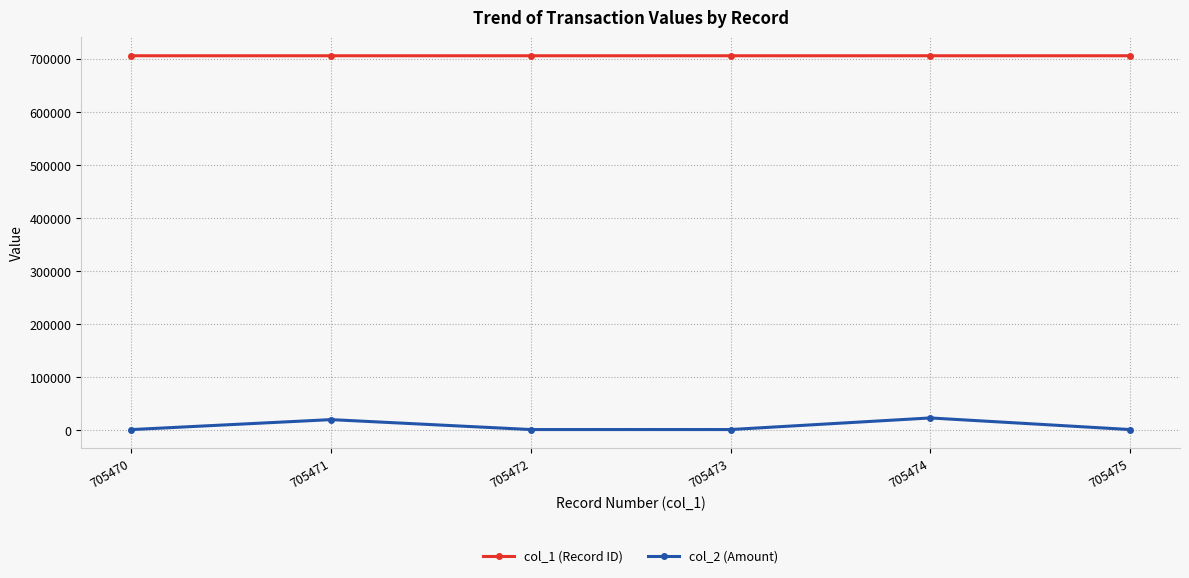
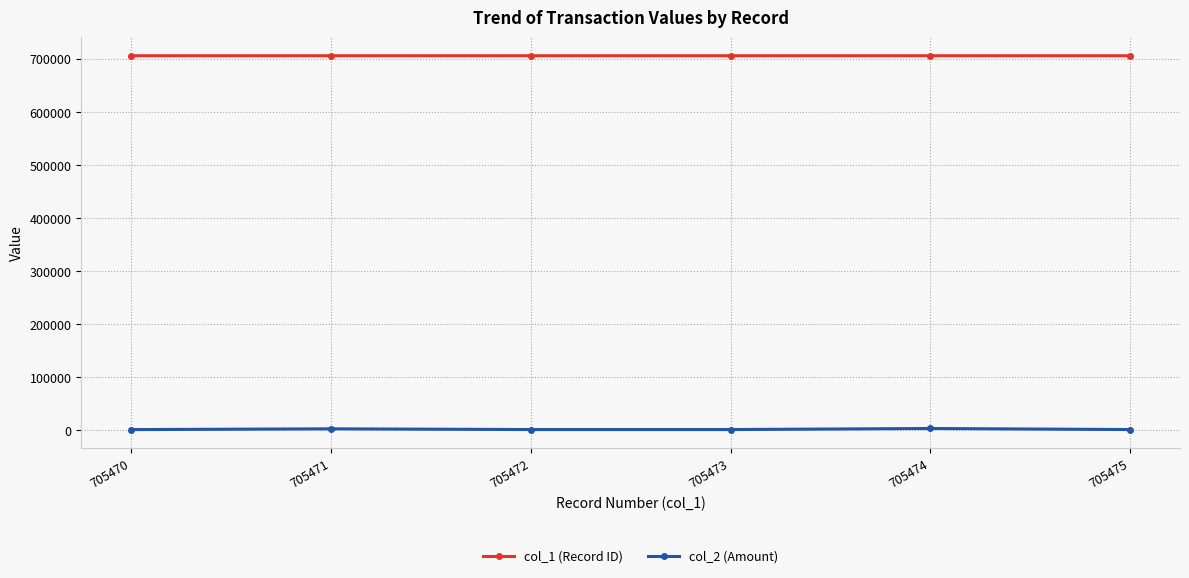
  {
    "col_1 (Record ID)": {
      "705470": 710000,
      "705471": 710000,
      "705472": 710000,
      "705473": 710000,
      "705474": 710000,
      "705475": 710000
    },
    "col_2 (Amount)": {
      "705470": 0,
-     "705471": 20000,
+     "705471": 0,
      "705472": 0,
      "705473": 0,
-     "705474": 20000,
+     "705474": 0,
      "705475": 0
    }
  }
